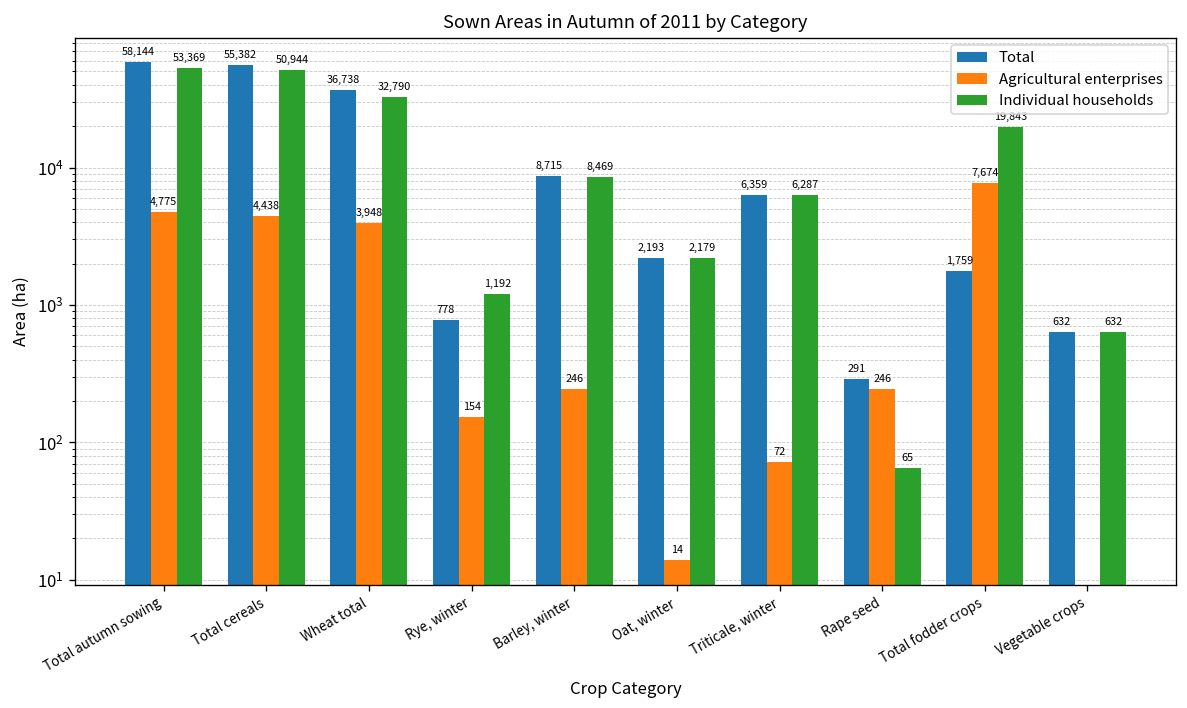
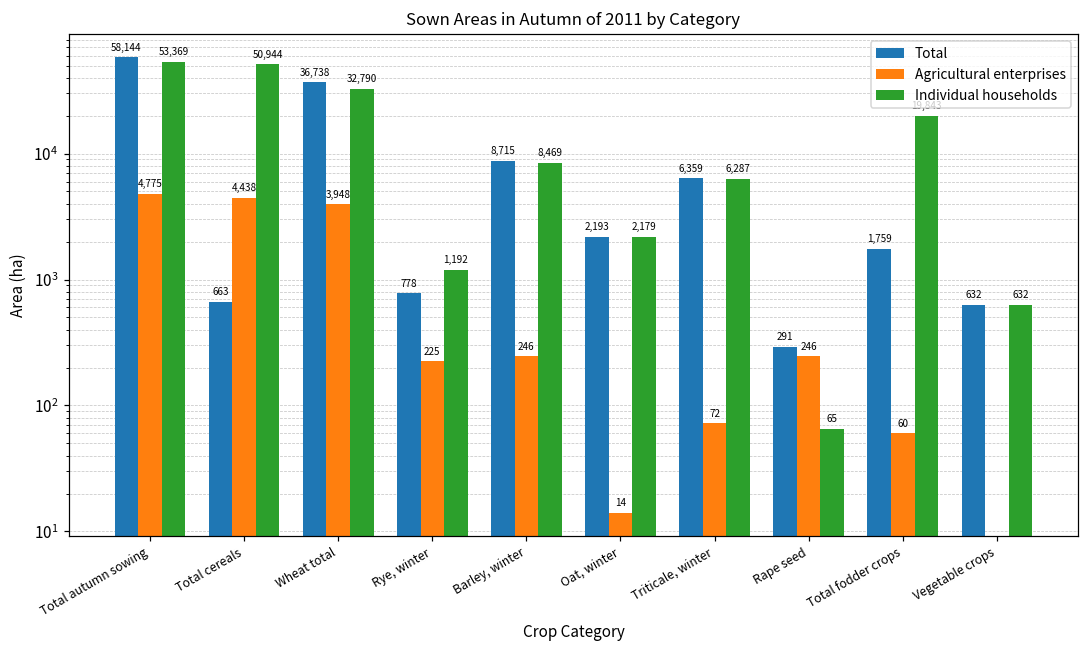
  {
    "Total": {
      "Total autumn sowing": "58,144",
-     "Total cereals": "55,382",
+     "Total cereals": "663",
      "Wheat total": "36,738",
      "Rye, winter": "778",
      "Barley, winter": "8,715",
      "Oat, winter": "2,193",
      "Triticale, winter": "6,359",
      "Rape seed": "291",
      "Total fodder crops": "1,759",
      "Vegetable crops": "632"
    },
    "Agricultural enterprises": {
      "Total autumn sowing": "4,775",
      "Total cereals": "4,438",
      "Wheat total": "3,948",
-     "Rye, winter": "154",
+     "Rye, winter": "225",
      "Barley, winter": "246",
      "Oat, winter": "14",
      "Triticale, winter": "72",
      "Rape seed": "246",
-     "Total fodder crops": "7,674"
+     "Total fodder crops": "60"
    },
    "Individual households": {
      "Total autumn sowing": "53,369",
      "Total cereals": "50,944",
      "Wheat total": "32,790",
      "Rye, winter": "1,192",
      "Barley, winter": "8,469",
      "Oat, winter": "2,179",
      "Triticale, winter": "6,287",
      "Rape seed": "65",
      "Vegetable crops": "632"
    }
  }
